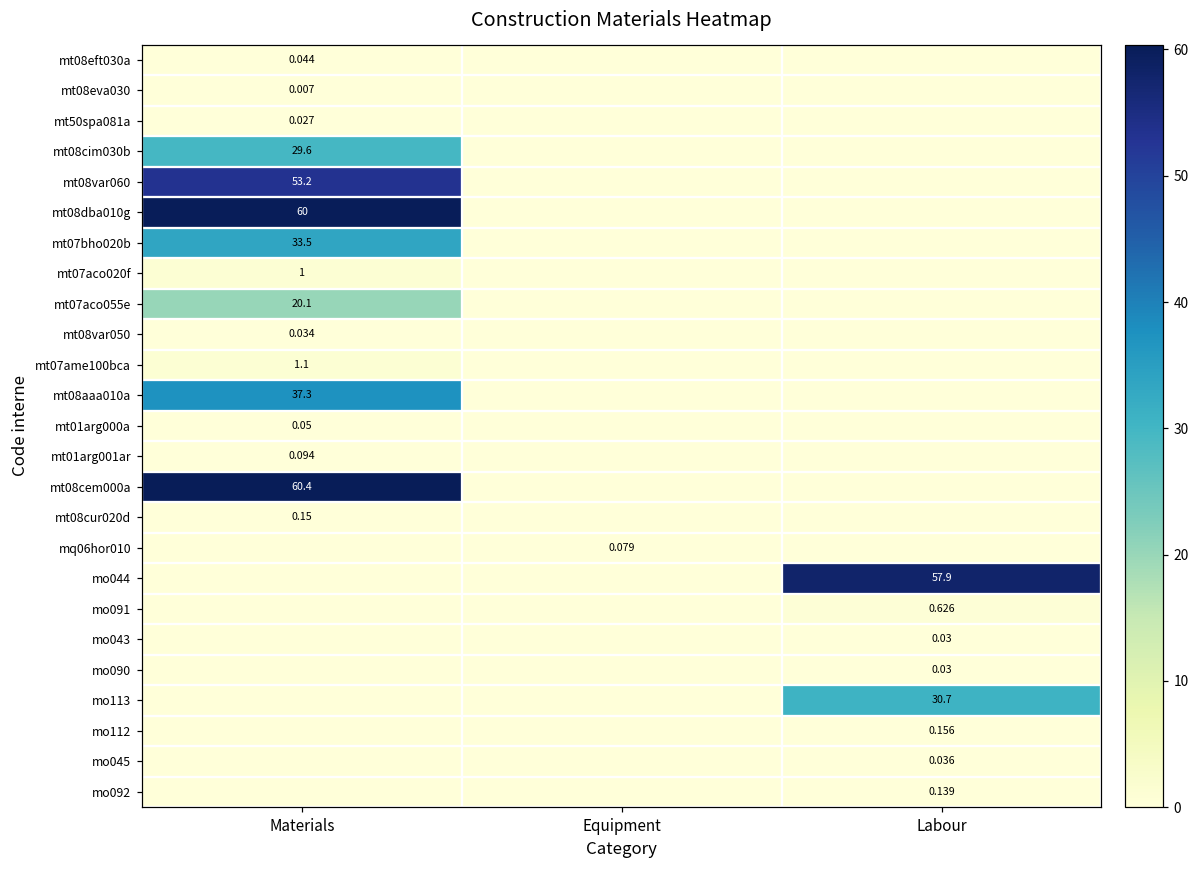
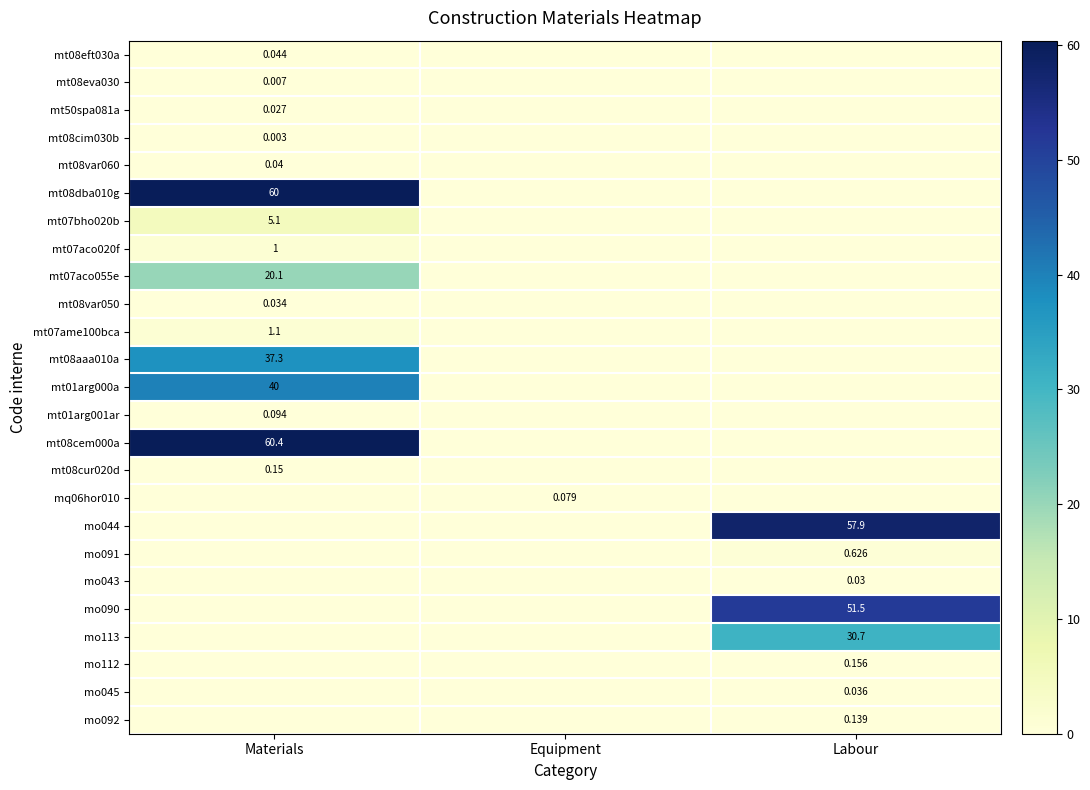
  {
    "mt08eft030a": {
      "Materials": 0.044
    },
    "mt08eva030": {
      "Materials": 0.007
    },
    "mt50spa081a": {
      "Materials": 0.027
    },
    "mt08cim030b": {
-     "Materials": 29.6
+     "Materials": 0.003
    },
    "mt08var060": {
-     "Materials": 53.2
+     "Materials": 0.04
    },
    "mt08dba010g": {
      "Materials": 60
    },
    "mt07bho020b": {
-     "Materials": 33.5
+     "Materials": 5.1
    },
    "mt07aco020f": {
      "Materials": 1
    },
    "mt07aco055e": {
      "Materials": 20.1
    },
    "mt08var050": {
      "Materials": 0.034
    },
    "mt07ame100bca": {
      "Materials": 1.1
    },
    "mt08aaa010a": {
      "Materials": 37.3
    },
    "mt01arg000a": {
-     "Materials": 0.05
+     "Materials": 40
    },
    "mt01arg001ar": {
      "Materials": 0.094
    },
    "mt08cem000a": {
      "Materials": 60.4
    },
    "mt08cur020d": {
      "Materials": 0.15
    },
    "mq06hor010": {
      "Equipment": 0.079
    },
    "mo044": {
      "Labour": 57.9
    },
    "mo091": {
      "Labour": 0.626
    },
    "mo043": {
      "Labour": 0.03
    },
    "mo090": {
-     "Labour": 0.03
+     "Labour": 51.5
    },
    "mo113": {
      "Labour": 30.7
    },
    "mo112": {
      "Labour": 0.156
    },
    "mo045": {
      "Labour": 0.036
    },
    "mo092": {
      "Labour": 0.139
    }
  }
